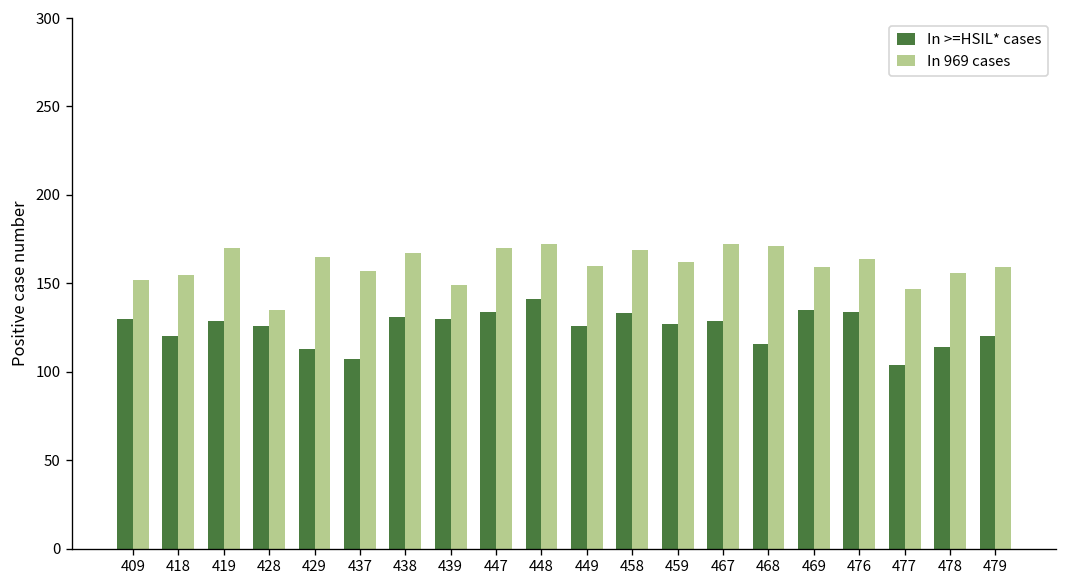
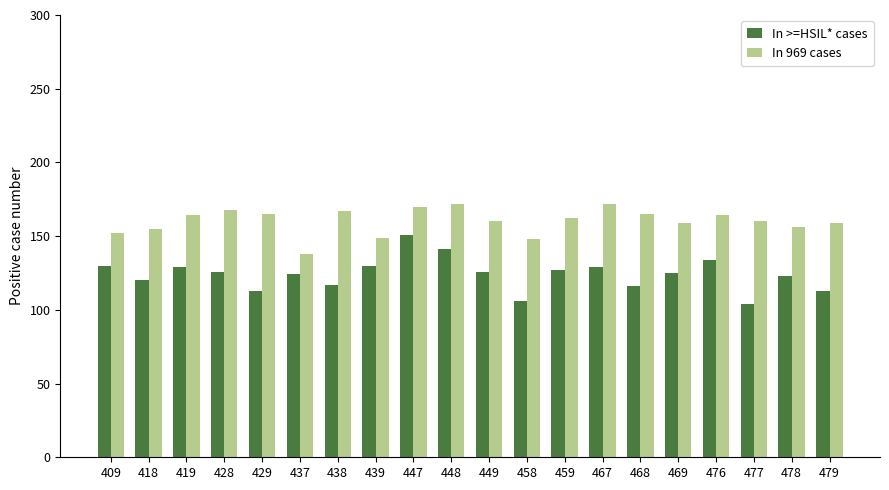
  {
    "In >=HSIL* cases": {
      "409": 130,
      "418": 120,
      "419": 129,
      "428": 126,
      "429": 113,
-     "437": 107,
-     "438": 131,
+     "437": 124,
+     "438": 117,
      "439": 130,
-     "447": 134,
+     "447": 151,
      "448": 141,
      "449": 126,
-     "458": 133,
+     "458": 106,
      "459": 127,
      "467": 129,
      "468": 116,
-     "469": 135,
+     "469": 125,
      "476": 134,
      "477": 104,
-     "478": 114,
-     "479": 120
+     "478": 123,
+     "479": 113
    },
    "In 969 cases": {
      "409": 152,
      "418": 155,
-     "419": 170,
-     "428": 135,
+     "419": 164,
+     "428": 168,
      "429": 165,
-     "437": 157,
+     "437": 138,
      "438": 167,
      "439": 149,
      "447": 170,
      "448": 172,
      "449": 160,
-     "458": 169,
+     "458": 148,
      "459": 162,
      "467": 172,
-     "468": 171,
+     "468": 165,
      "469": 159,
      "476": 164,
-     "477": 147,
+     "477": 160,
      "478": 156,
      "479": 159
    }
  }
